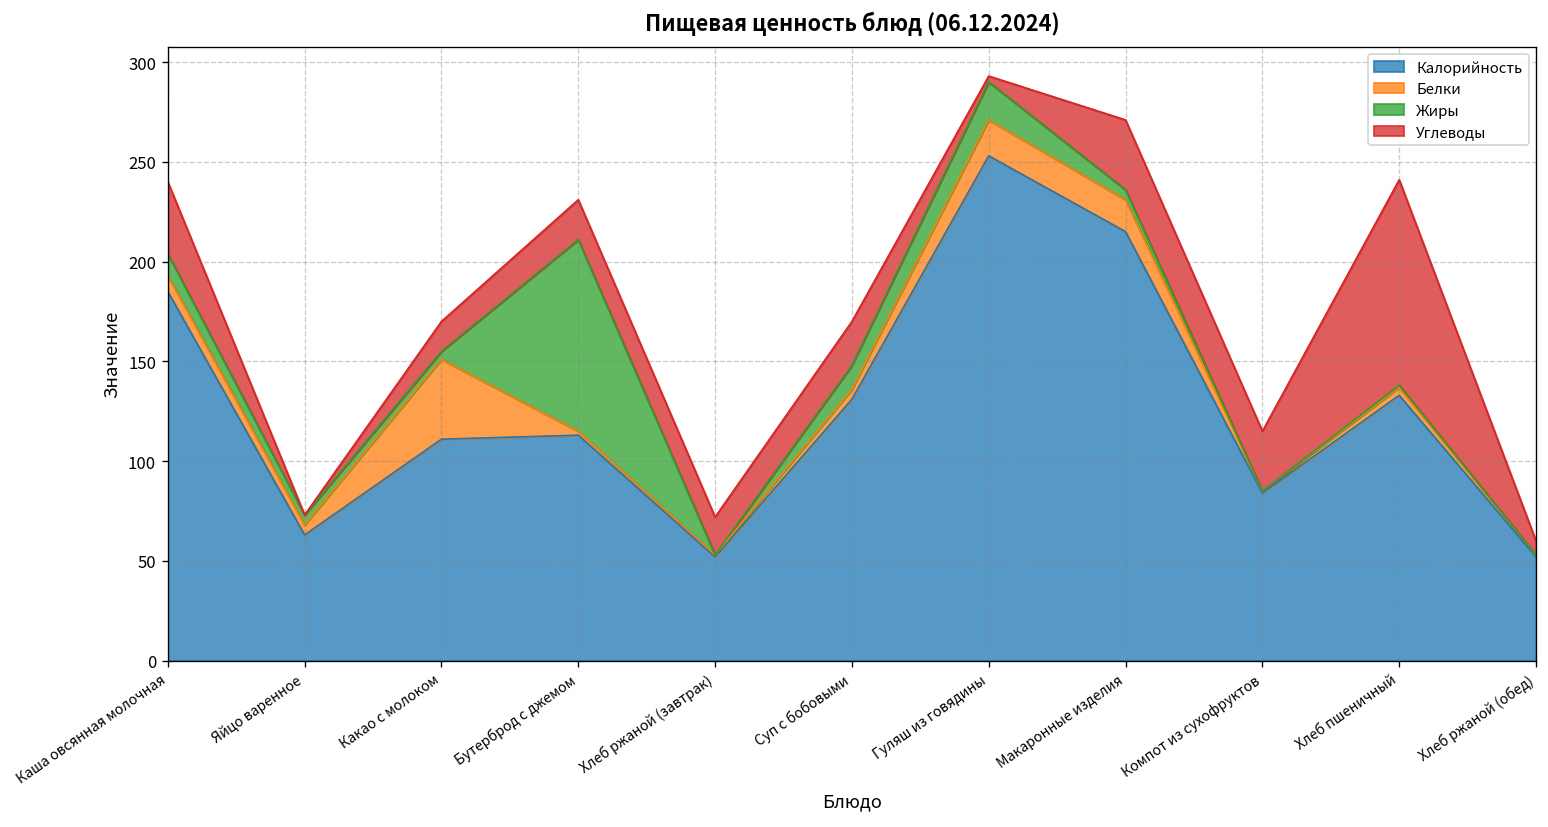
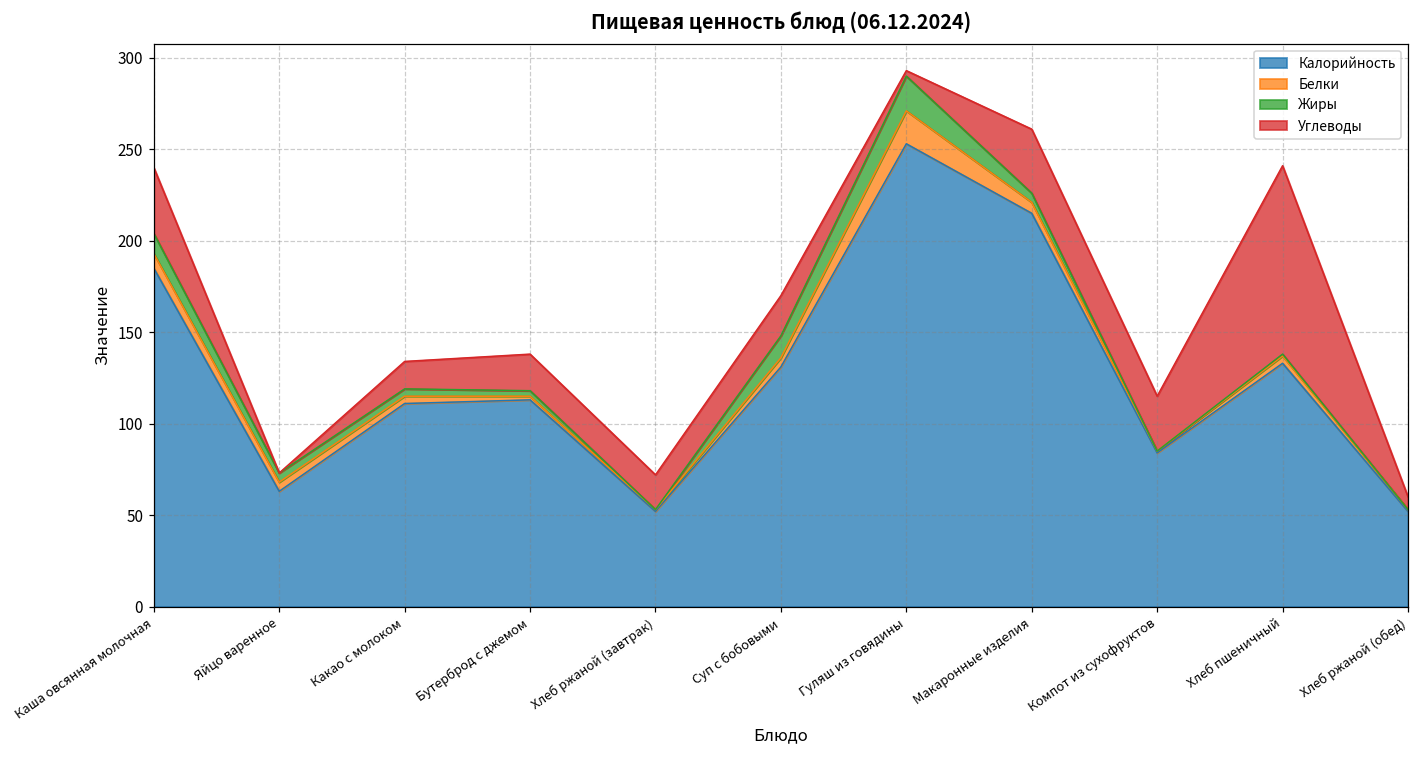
  {
    "Калорийность": {
      "Каша овсянная молочная": 185,
      "Яйцо варенное": 63,
      "Какао с молоком": 111,
      "Бутерброд с джемом": 113,
      "Суп с бобовыми": 131,
      "Гуляш из говядины": 253,
      "Макаронные изделия": 215,
      "Хлеб пшеничный": 133
    },
    "Белки": {
      "Каша овсянная молочная": 8,
      "Яйцо варенное": 5,
-     "Какао с молоком": 40,
+     "Какао с молоком": 4,
      "Бутерброд с джемом": 2,
      "Суп с бобовыми": 5,
      "Гуляш из говядины": 18,
-     "Макаронные изделия": 16
+     "Макаронные изделия": 6
    },
    "Жиры": {
      "Каша овсянная молочная": 11,
      "Какао с молоком": 4,
-     "Бутерброд с джемом": 96,
+     "Бутерброд с джемом": 3,
      "Суп с бобовыми": 12,
      "Гуляш из говядины": 19,
      "Макаронные изделия": 5
    },
    "Углеводы": {
      "Каша овсянная молочная": 36,
      "Какао с молоком": 15,
      "Бутерброд с джемом": 20,
      "Хлеб ржаной (завтрак)": 19,
      "Суп с бобовыми": 22,
      "Гуляш из говядины": 3,
      "Макаронные изделия": 35,
      "Компот из сухофруктов": 30,
      "Хлеб пшеничный": 103,
      "Хлеб ржаной (обед)": 7
    }
  }
